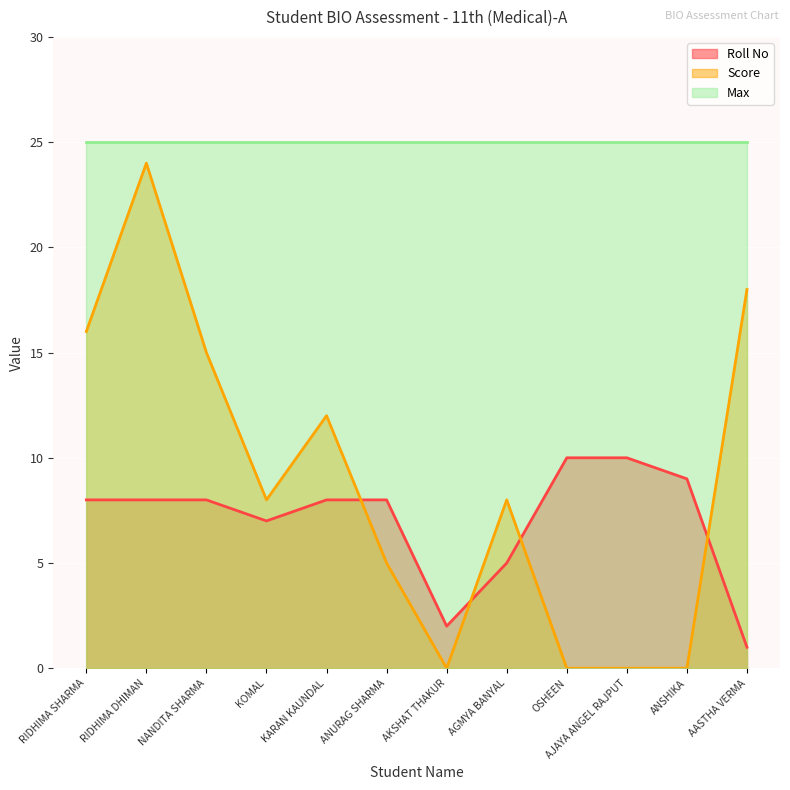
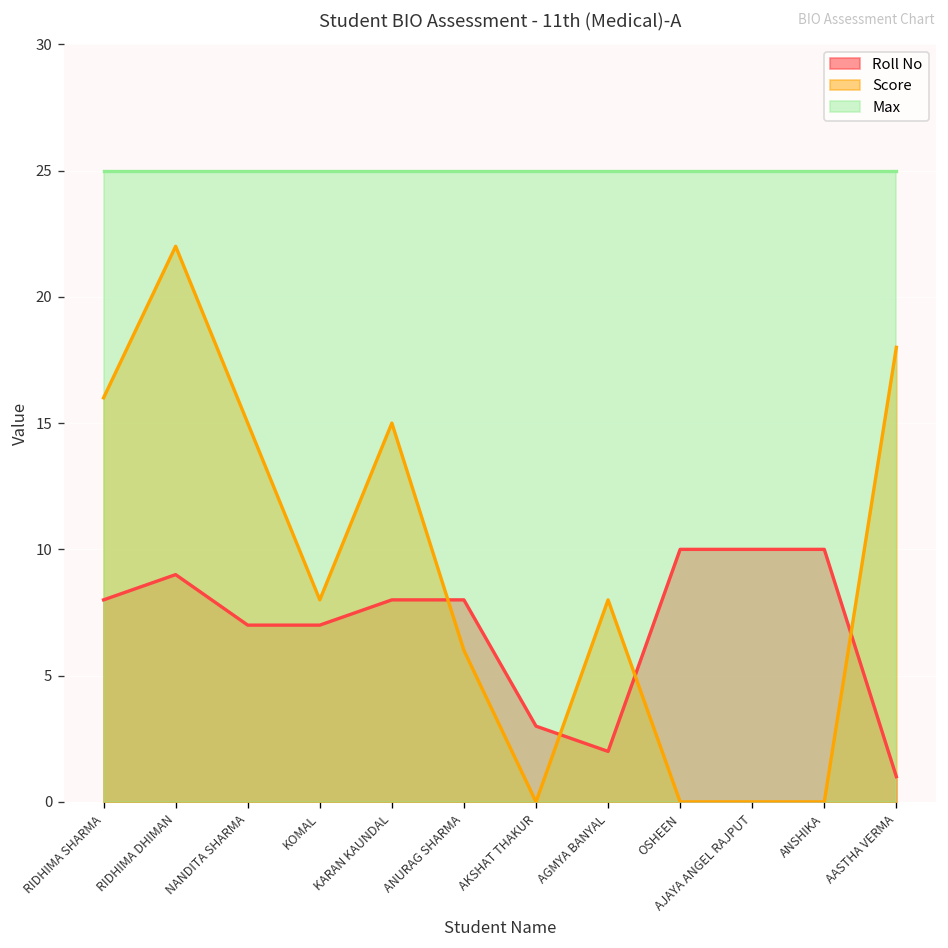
  {
    "Roll No": {
      "RIDHIMA SHARMA": 8,
-     "RIDHIMA DHIMAN": 8,
-     "NANDITA SHARMA": 8,
+     "RIDHIMA DHIMAN": 9,
+     "NANDITA SHARMA": 7,
      "KOMAL": 7,
      "KARAN KAUNDAL": 8,
      "ANURAG SHARMA": 8,
-     "AKSHAT THAKUR": 2,
-     "AGMYA BANYAL": 5,
+     "AKSHAT THAKUR": 3,
+     "AGMYA BANYAL": 2,
      "OSHEEN": 10,
      "AJAYA ANGEL RAJPUT": 10,
-     "ANSHIKA": 9,
+     "ANSHIKA": 10,
      "AASTHA VERMA": 1
    },
    "Score": {
      "RIDHIMA SHARMA": 16,
-     "RIDHIMA DHIMAN": 24,
+     "RIDHIMA DHIMAN": 22,
      "NANDITA SHARMA": 15,
      "KOMAL": 8,
-     "KARAN KAUNDAL": 12,
-     "ANURAG SHARMA": 5,
+     "KARAN KAUNDAL": 15,
+     "ANURAG SHARMA": 6,
      "AKSHAT THAKUR": 0,
      "AGMYA BANYAL": 8,
      "OSHEEN": 0,
      "AJAYA ANGEL RAJPUT": 0,
      "ANSHIKA": 0,
      "AASTHA VERMA": 18
    },
    "Max": {
      "RIDHIMA SHARMA": 25,
      "RIDHIMA DHIMAN": 25,
      "NANDITA SHARMA": 25,
      "KOMAL": 25,
      "KARAN KAUNDAL": 25,
      "ANURAG SHARMA": 25,
      "AKSHAT THAKUR": 25,
      "AGMYA BANYAL": 25,
      "OSHEEN": 25,
      "AJAYA ANGEL RAJPUT": 25,
      "ANSHIKA": 25,
      "AASTHA VERMA": 25
    }
  }
